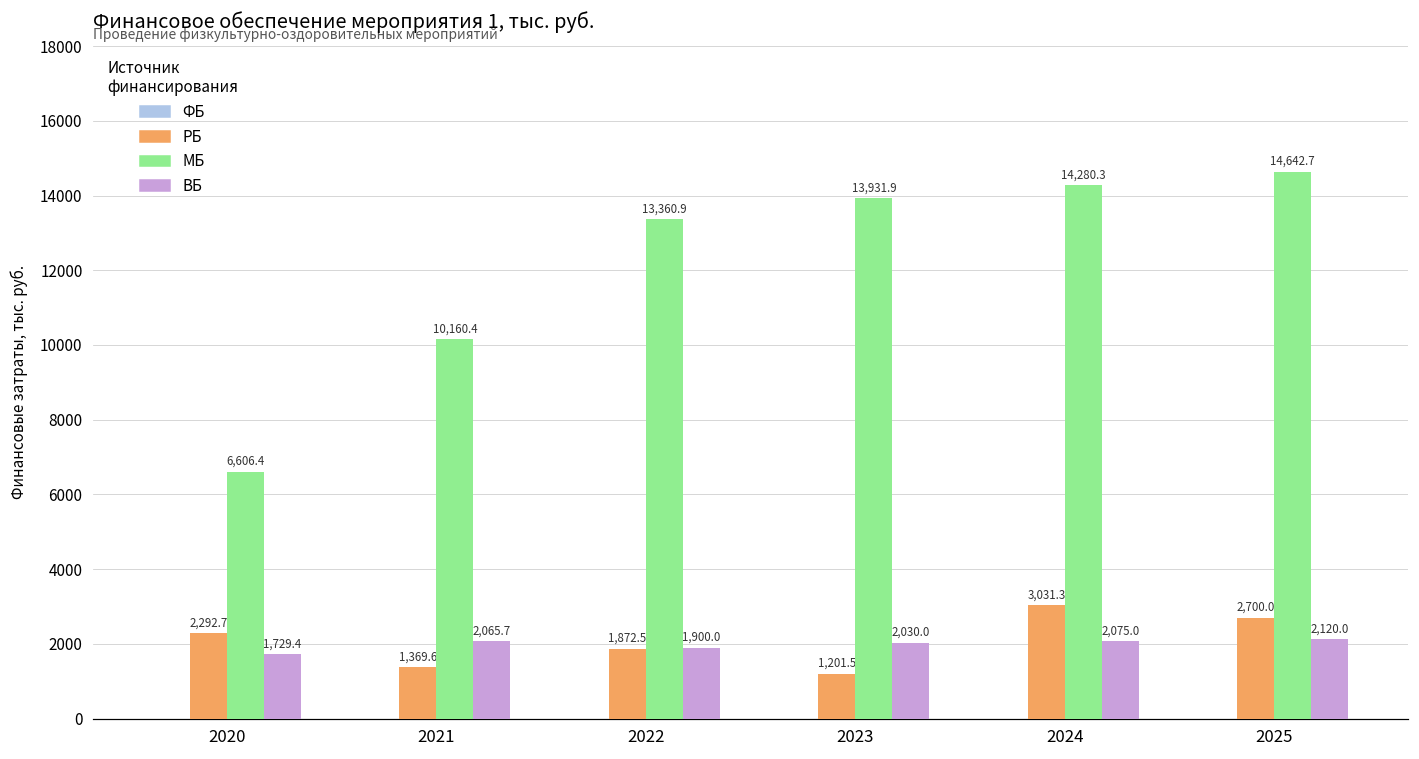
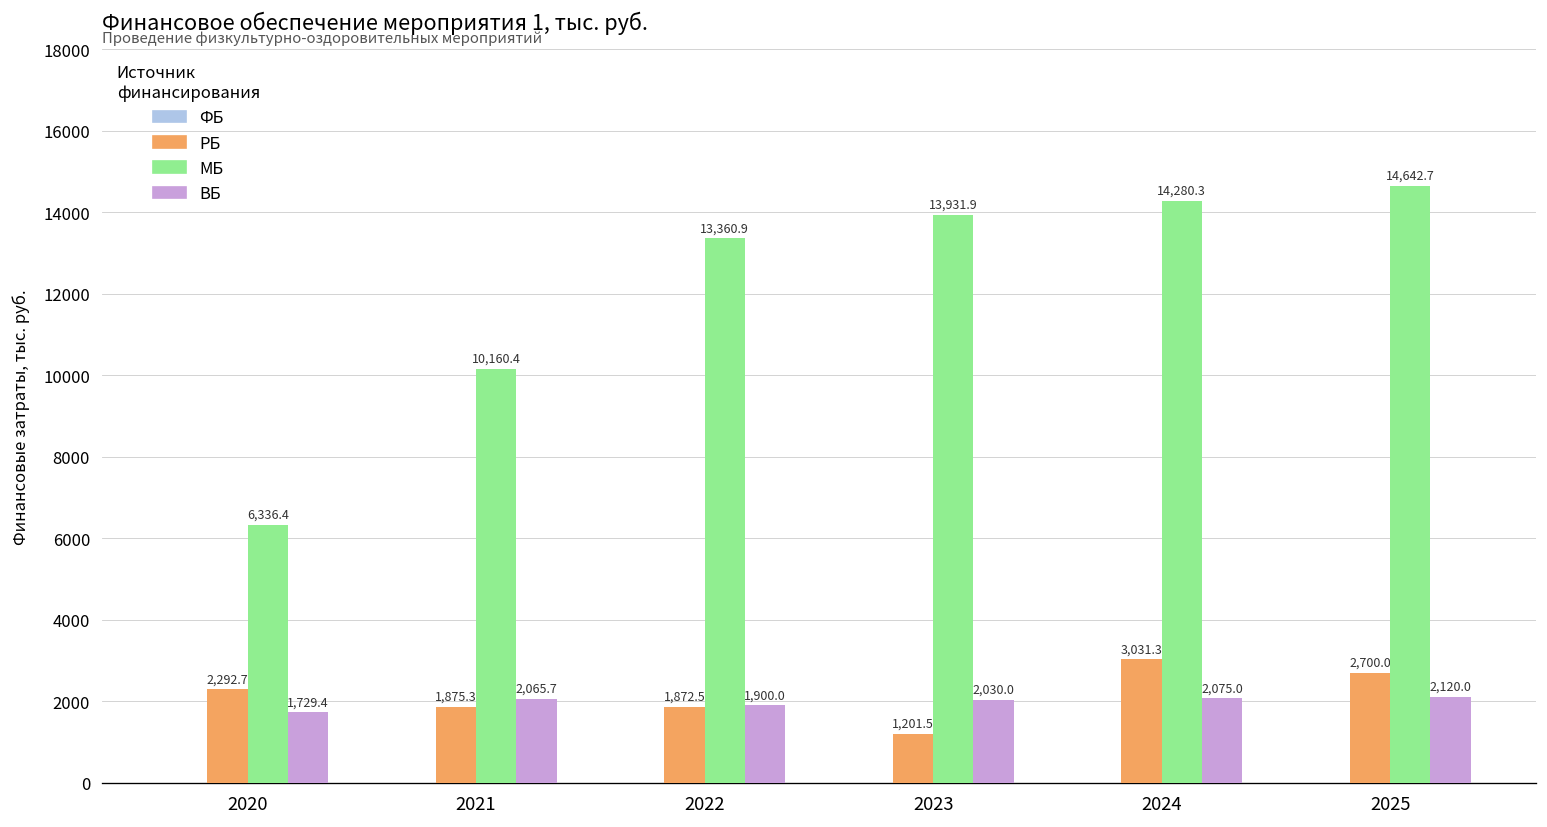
  {
    "РБ": {
      "2020": "2,292.7",
-     "2021": "1,369.6",
+     "2021": "1,875.3",
      "2022": "1,872.5",
      "2023": "1,201.5",
      "2024": "3,031.3",
      "2025": "2,700.0"
    },
    "МБ": {
-     "2020": "6,606.4",
+     "2020": "6,336.4",
      "2021": "10,160.4",
      "2022": "13,360.9",
      "2023": "13,931.9",
      "2024": "14,280.3",
      "2025": "14,642.7"
    }
  }
